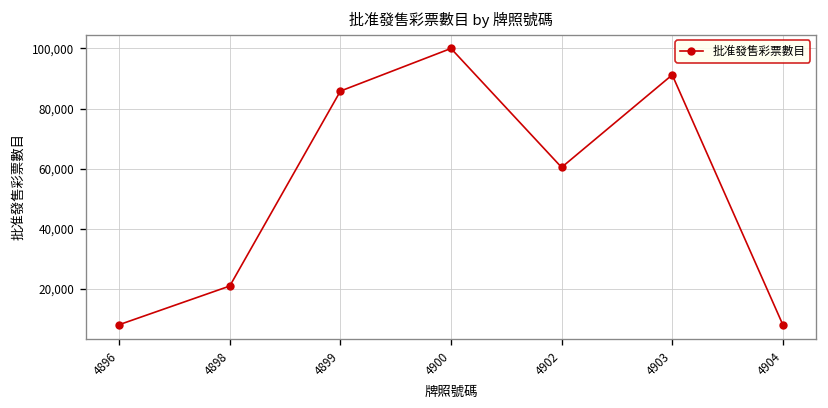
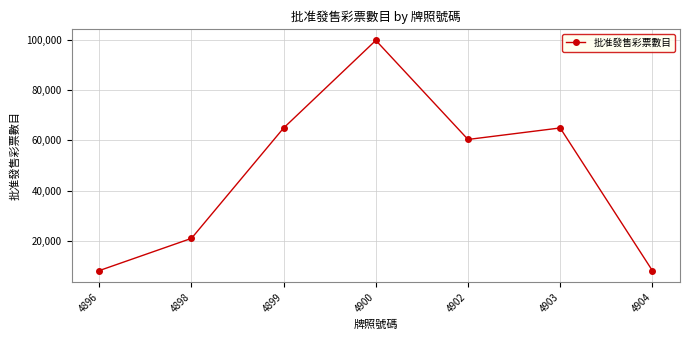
  {
    "4896": "8,000",
    "4898": "21,000",
-   "4899": "86,000",
+   "4899": "65,000",
    "4900": "100,000",
    "4902": "60,000",
-   "4903": "91,000",
+   "4903": "65,000",
    "4904": "8,000"
  }
